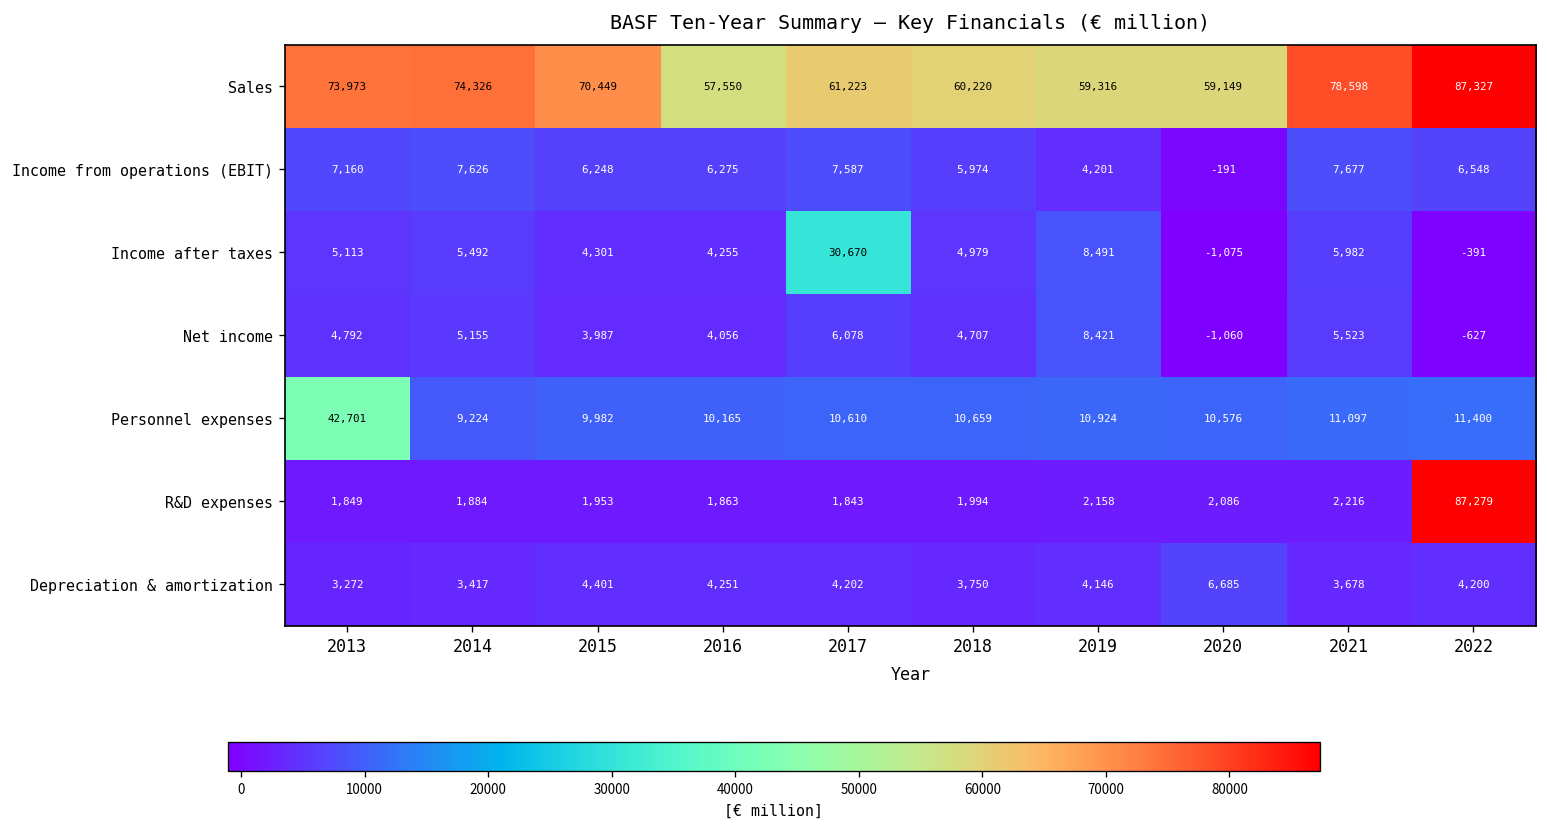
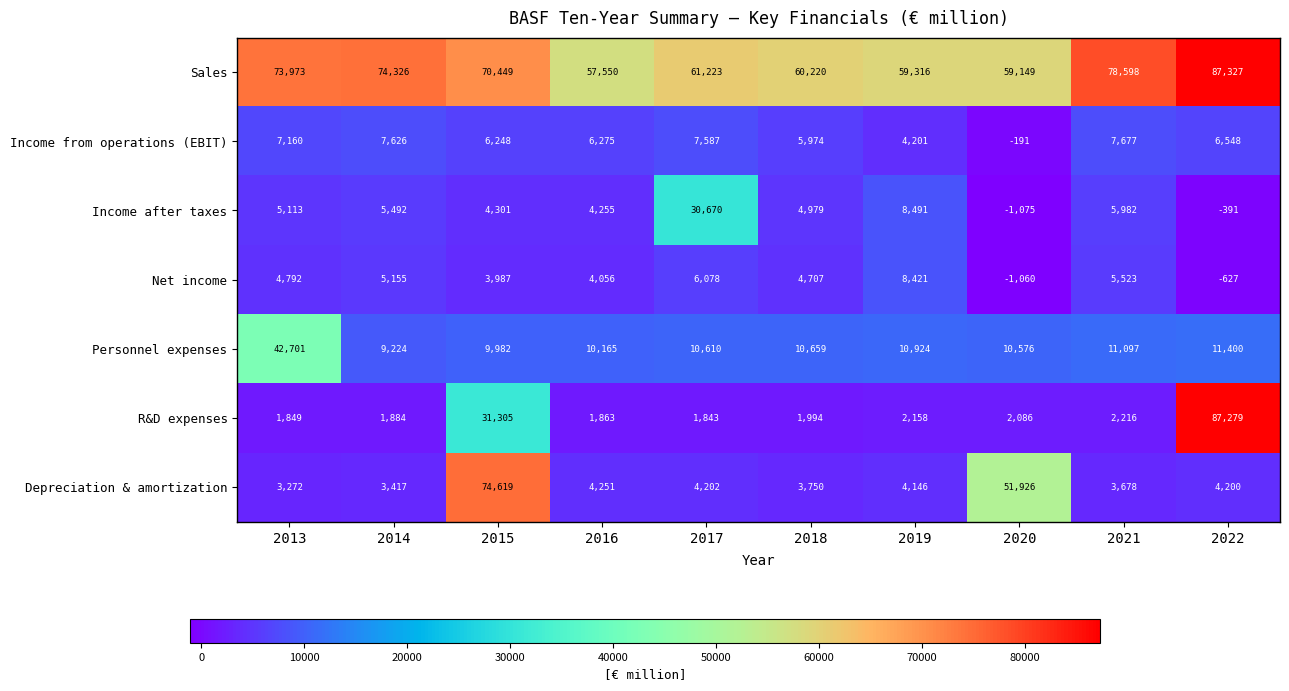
  {
    "Sales": {
      "2013": "73,973",
      "2014": "74,326",
      "2015": "70,449",
      "2016": "57,550",
      "2017": "61,223",
      "2018": "60,220",
      "2019": "59,316",
      "2020": "59,149",
      "2021": "78,598",
      "2022": "87,327"
    },
    "Income from operations (EBIT)": {
      "2013": "7,160",
      "2014": "7,626",
      "2015": "6,248",
      "2016": "6,275",
      "2017": "7,587",
      "2018": "5,974",
      "2019": "4,201",
      "2020": "-191",
      "2021": "7,677",
      "2022": "6,548"
    },
    "Income after taxes": {
      "2013": "5,113",
      "2014": "5,492",
      "2015": "4,301",
      "2016": "4,255",
      "2017": "30,670",
      "2018": "4,979",
      "2019": "8,491",
      "2020": "-1,075",
      "2021": "5,982",
      "2022": "-391"
    },
    "Net income": {
      "2013": "4,792",
      "2014": "5,155",
      "2015": "3,987",
      "2016": "4,056",
      "2017": "6,078",
      "2018": "4,707",
      "2019": "8,421",
      "2020": "-1,060",
      "2021": "5,523",
      "2022": "-627"
    },
    "Personnel expenses": {
      "2013": "42,701",
      "2014": "9,224",
      "2015": "9,982",
      "2016": "10,165",
      "2017": "10,610",
      "2018": "10,659",
      "2019": "10,924",
      "2020": "10,576",
      "2021": "11,097",
      "2022": "11,400"
    },
    "R&D expenses": {
      "2013": "1,849",
      "2014": "1,884",
-     "2015": "1,953",
+     "2015": "31,305",
      "2016": "1,863",
      "2017": "1,843",
      "2018": "1,994",
      "2019": "2,158",
      "2020": "2,086",
      "2021": "2,216",
      "2022": "87,279"
    },
    "Depreciation & amortization": {
      "2013": "3,272",
      "2014": "3,417",
-     "2015": "4,401",
+     "2015": "74,619",
      "2016": "4,251",
      "2017": "4,202",
      "2018": "3,750",
      "2019": "4,146",
-     "2020": "6,685",
+     "2020": "51,926",
      "2021": "3,678",
      "2022": "4,200"
    }
  }
